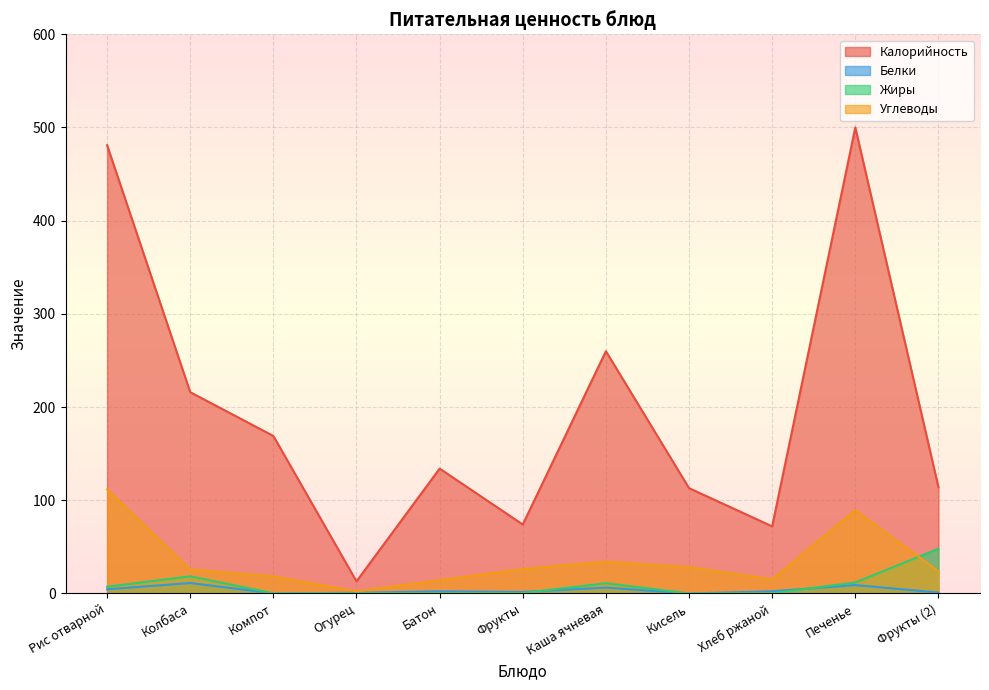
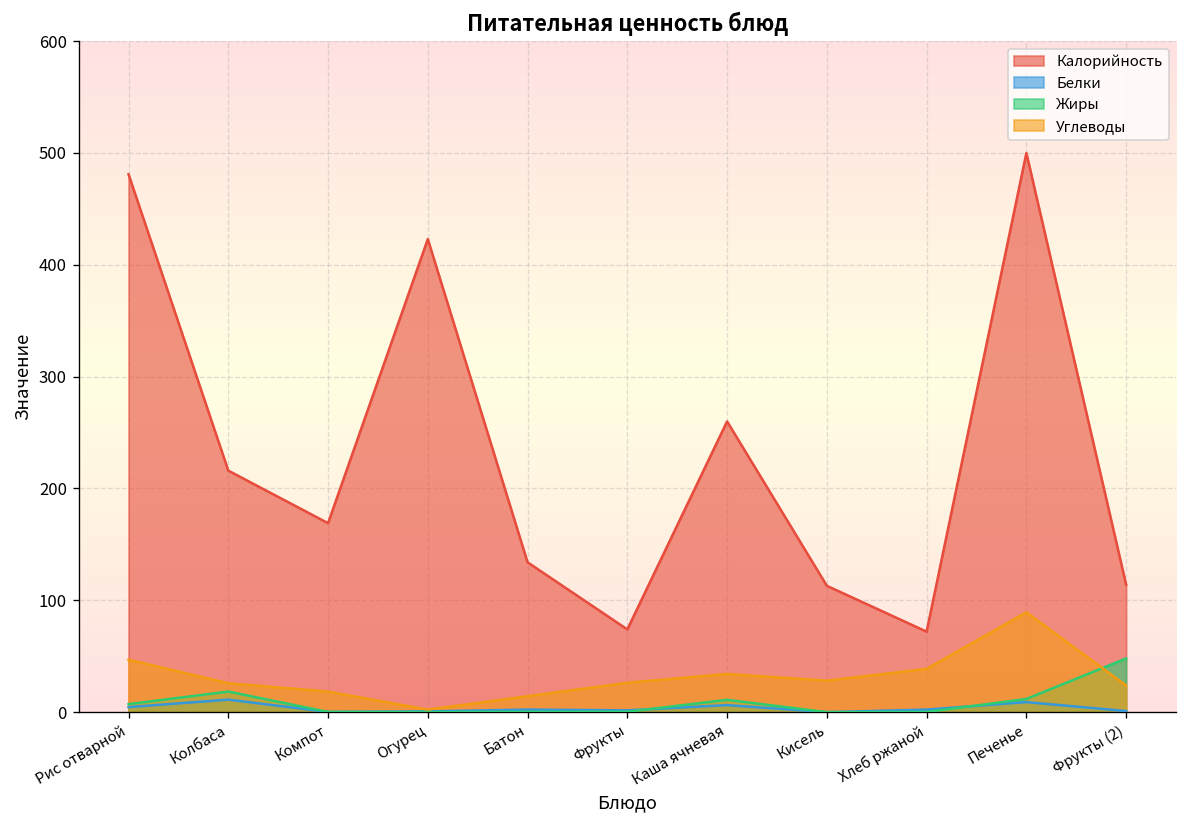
  {
    "Калорийность": {
      "Рис отварной": 480,
      "Колбаса": 220,
      "Компот": 170,
-     "Огурец": 10,
+     "Огурец": 420,
      "Батон": 130,
      "Фрукты": 70,
      "Каша ячневая": 260,
      "Кисель": 110,
      "Хлеб ржаной": 70,
      "Печенье": 500,
      "Фрукты (2)": 110
    },
    "Белки": {
      "Колбаса": 10,
      "Каша ячневая": 10,
      "Печенье": 10,
      "Фрукты (2)": 0
    },
    "Жиры": {
      "Колбаса": 20,
      "Каша ячневая": 10,
      "Печенье": 10,
      "Фрукты (2)": 50
    },
    "Углеводы": {
-     "Рис отварной": 110,
+     "Рис отварной": 50,
      "Колбаса": 30,
      "Компот": 20,
      "Батон": 10,
      "Фрукты": 30,
      "Каша ячневая": 30,
      "Кисель": 30,
-     "Хлеб ржаной": 20,
+     "Хлеб ржаной": 40,
      "Печенье": 90,
      "Фрукты (2)": 20
    }
  }
